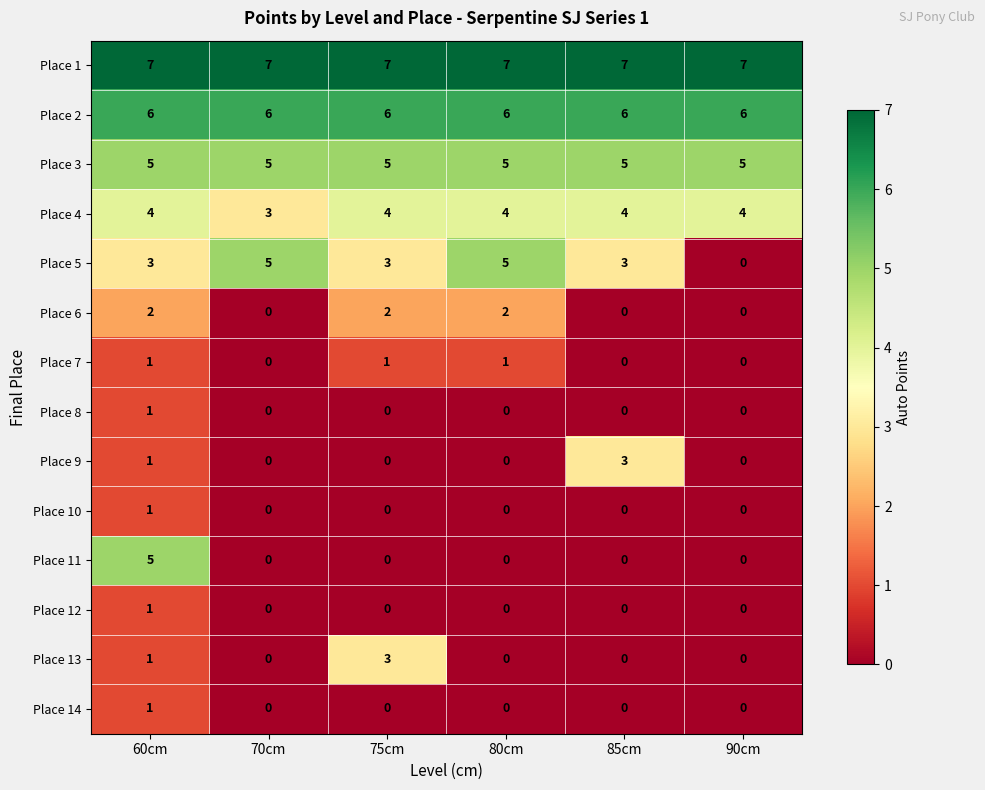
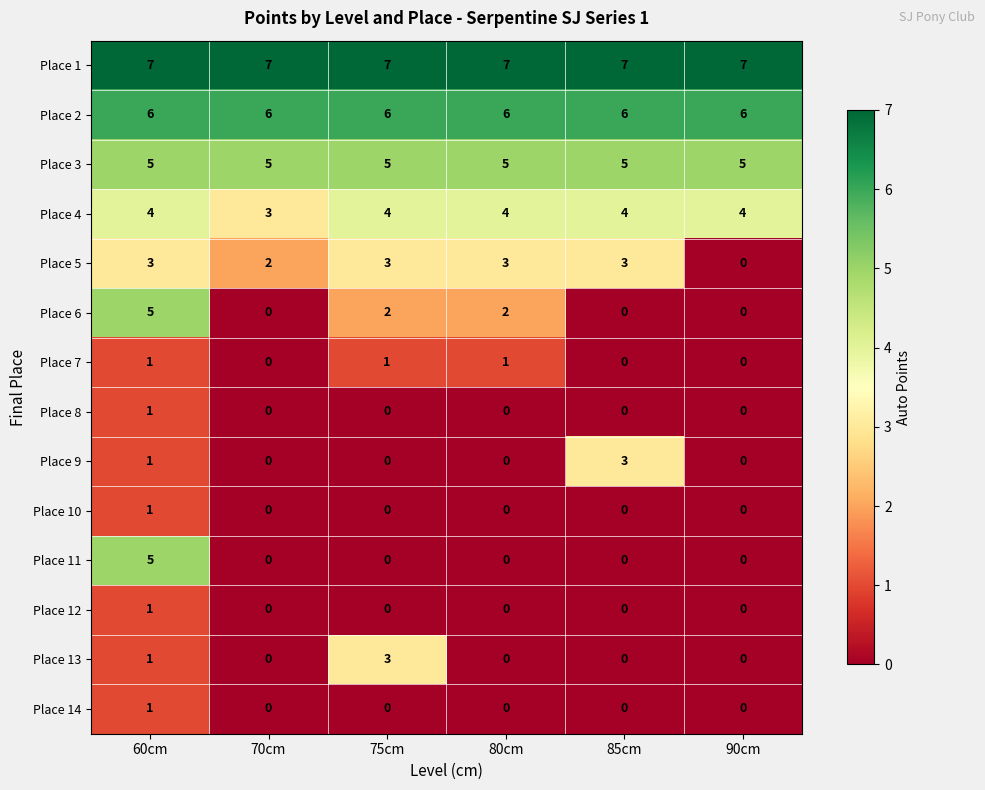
  {
    "Place 1": {
      "60cm": 7,
      "70cm": 7,
      "75cm": 7,
      "80cm": 7,
      "85cm": 7,
      "90cm": 7
    },
    "Place 2": {
      "60cm": 6,
      "70cm": 6,
      "75cm": 6,
      "80cm": 6,
      "85cm": 6,
      "90cm": 6
    },
    "Place 3": {
      "60cm": 5,
      "70cm": 5,
      "75cm": 5,
      "80cm": 5,
      "85cm": 5,
      "90cm": 5
    },
    "Place 4": {
      "60cm": 4,
      "70cm": 3,
      "75cm": 4,
      "80cm": 4,
      "85cm": 4,
      "90cm": 4
    },
    "Place 5": {
      "60cm": 3,
-     "70cm": 5,
+     "70cm": 2,
      "75cm": 3,
-     "80cm": 5,
+     "80cm": 3,
      "85cm": 3,
      "90cm": 0
    },
    "Place 6": {
-     "60cm": 2,
+     "60cm": 5,
      "70cm": 0,
      "75cm": 2,
      "80cm": 2,
      "85cm": 0,
      "90cm": 0
    },
    "Place 7": {
      "60cm": 1,
      "70cm": 0,
      "75cm": 1,
      "80cm": 1,
      "85cm": 0,
      "90cm": 0
    },
    "Place 8": {
      "60cm": 1,
      "70cm": 0,
      "75cm": 0,
      "80cm": 0,
      "85cm": 0,
      "90cm": 0
    },
    "Place 9": {
      "60cm": 1,
      "70cm": 0,
      "75cm": 0,
      "80cm": 0,
      "85cm": 3,
      "90cm": 0
    },
    "Place 10": {
      "60cm": 1,
      "70cm": 0,
      "75cm": 0,
      "80cm": 0,
      "85cm": 0,
      "90cm": 0
    },
    "Place 11": {
      "60cm": 5,
      "70cm": 0,
      "75cm": 0,
      "80cm": 0,
      "85cm": 0,
      "90cm": 0
    },
    "Place 12": {
      "60cm": 1,
      "70cm": 0,
      "75cm": 0,
      "80cm": 0,
      "85cm": 0,
      "90cm": 0
    },
    "Place 13": {
      "60cm": 1,
      "70cm": 0,
      "75cm": 3,
      "80cm": 0,
      "85cm": 0,
      "90cm": 0
    },
    "Place 14": {
      "60cm": 1,
      "70cm": 0,
      "75cm": 0,
      "80cm": 0,
      "85cm": 0,
      "90cm": 0
    }
  }
